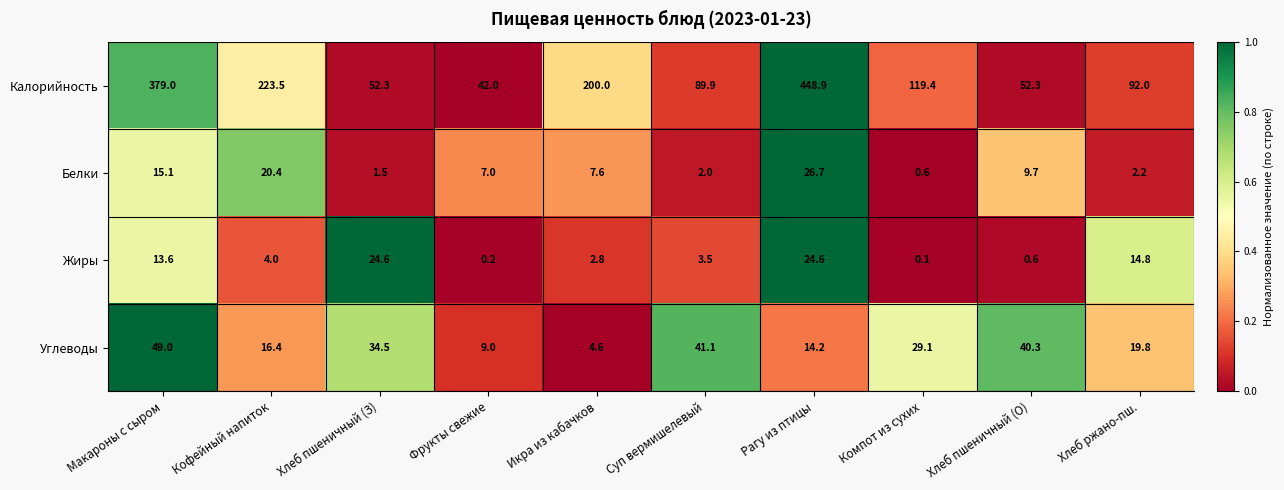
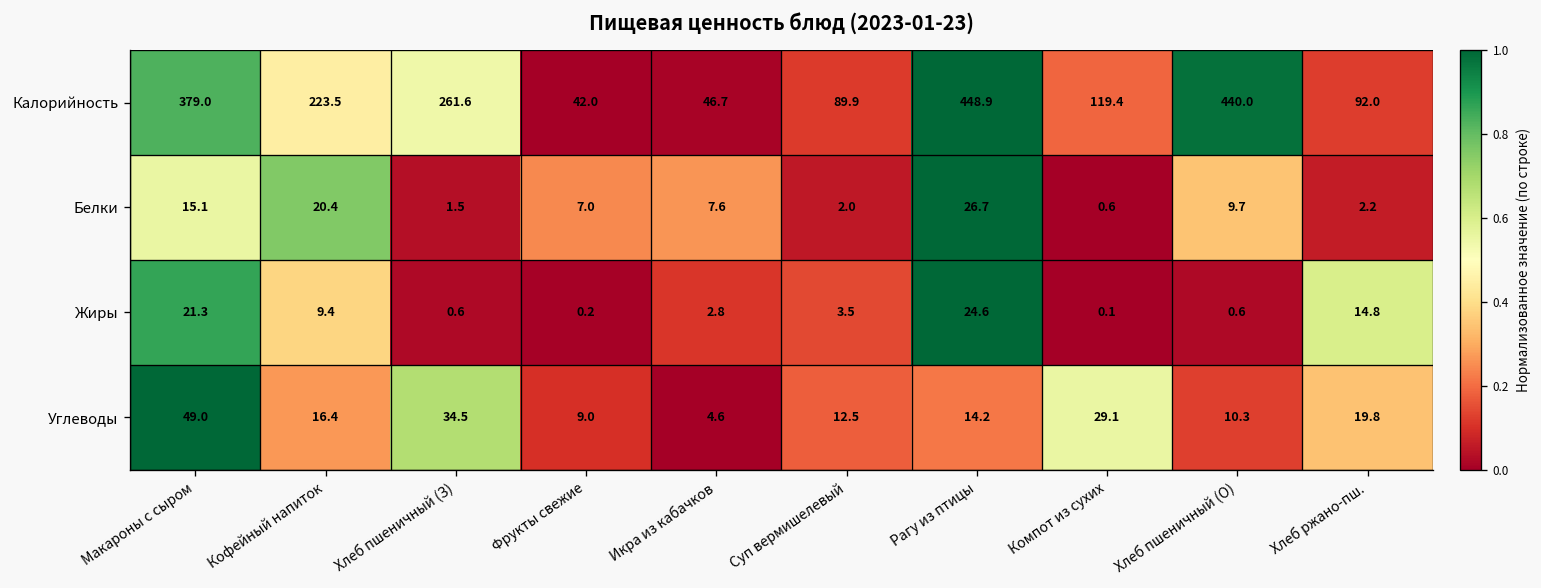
  {
    "Калорийность": {
      "Макароны с сыром": 379.0,
      "Кофейный напиток": 223.5,
-     "Хлеб пшеничный (З)": 52.3,
+     "Хлеб пшеничный (З)": 261.6,
      "Фрукты свежие": 42.0,
-     "Икра из кабачков": 200.0,
+     "Икра из кабачков": 46.7,
      "Суп вермишелевый": 89.9,
      "Рагу из птицы": 448.9,
      "Компот из сухих": 119.4,
-     "Хлеб пшеничный (О)": 52.3,
+     "Хлеб пшеничный (О)": 440.0,
      "Хлеб ржано-пш.": 92.0
    },
    "Белки": {
      "Макароны с сыром": 15.1,
      "Кофейный напиток": 20.4,
      "Хлеб пшеничный (З)": 1.5,
      "Фрукты свежие": 7.0,
      "Икра из кабачков": 7.6,
      "Суп вермишелевый": 2.0,
      "Рагу из птицы": 26.7,
      "Компот из сухих": 0.6,
      "Хлеб пшеничный (О)": 9.7,
      "Хлеб ржано-пш.": 2.2
    },
    "Жиры": {
-     "Макароны с сыром": 13.6,
-     "Кофейный напиток": 4.0,
-     "Хлеб пшеничный (З)": 24.6,
+     "Макароны с сыром": 21.3,
+     "Кофейный напиток": 9.4,
+     "Хлеб пшеничный (З)": 0.6,
      "Фрукты свежие": 0.2,
      "Икра из кабачков": 2.8,
      "Суп вермишелевый": 3.5,
      "Рагу из птицы": 24.6,
      "Компот из сухих": 0.1,
      "Хлеб пшеничный (О)": 0.6,
      "Хлеб ржано-пш.": 14.8
    },
    "Углеводы": {
      "Макароны с сыром": 49.0,
      "Кофейный напиток": 16.4,
      "Хлеб пшеничный (З)": 34.5,
      "Фрукты свежие": 9.0,
      "Икра из кабачков": 4.6,
-     "Суп вермишелевый": 41.1,
+     "Суп вермишелевый": 12.5,
      "Рагу из птицы": 14.2,
      "Компот из сухих": 29.1,
-     "Хлеб пшеничный (О)": 40.3,
+     "Хлеб пшеничный (О)": 10.3,
      "Хлеб ржано-пш.": 19.8
    }
  }
